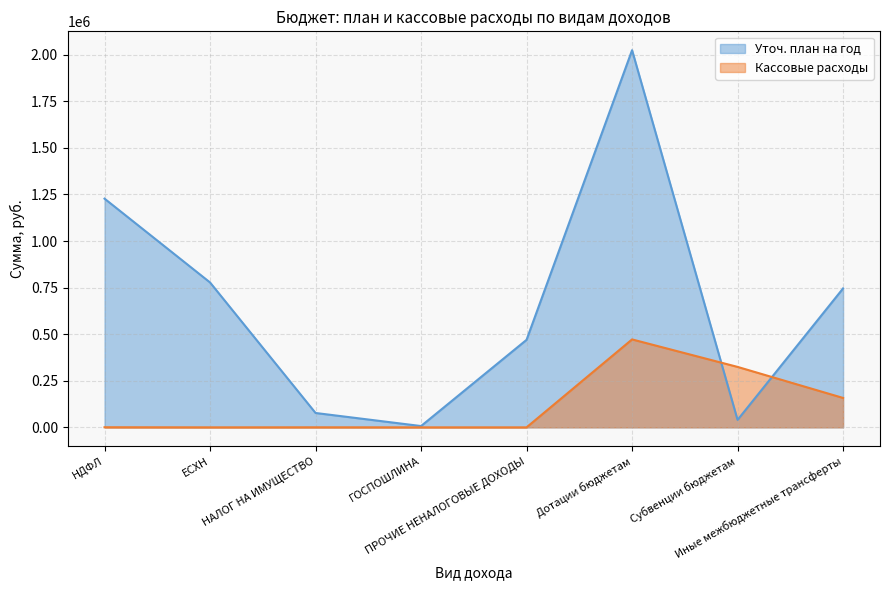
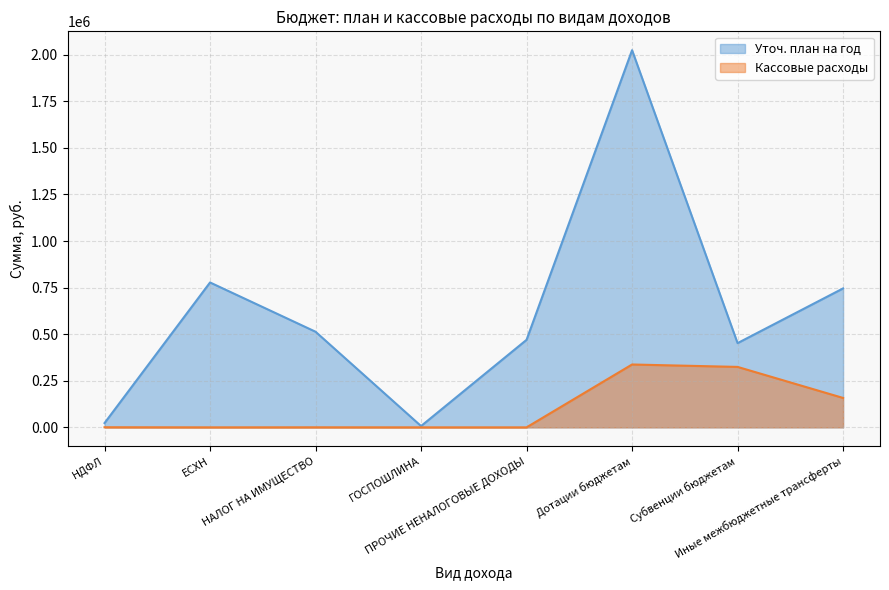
  {
    "Уточ. план на год": {
-     "НДФЛ": 1230000,
+     "НДФЛ": 20000,
      "ЕСХН": 780000,
-     "НАЛОГ НА ИМУЩЕСТВО": 80000,
+     "НАЛОГ НА ИМУЩЕСТВО": 510000,
      "ПРОЧИЕ НЕНАЛОГОВЫЕ ДОХОДЫ": 470000,
      "Дотации бюджетам": 2020000,
-     "Субвенции бюджетам": 40000,
+     "Субвенции бюджетам": 450000,
      "Иные межбюджетные трансферты": 750000
    },
    "Кассовые расходы": {
      "НДФЛ": 0,
      "ЕСХН": 0,
      "НАЛОГ НА ИМУЩЕСТВО": 0,
      "ПРОЧИЕ НЕНАЛОГОВЫЕ ДОХОДЫ": 0,
-     "Дотации бюджетам": 470000,
+     "Дотации бюджетам": 340000,
      "Субвенции бюджетам": 320000,
      "Иные межбюджетные трансферты": 160000
    }
  }
